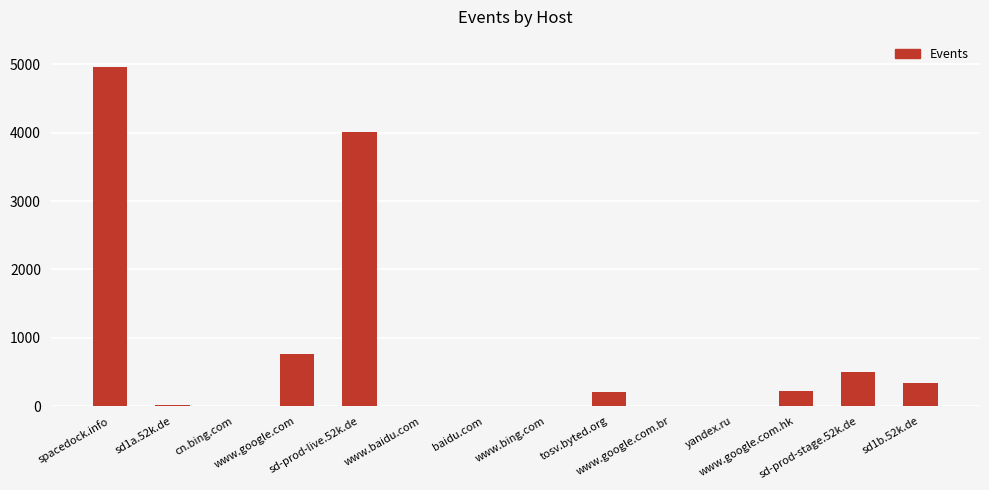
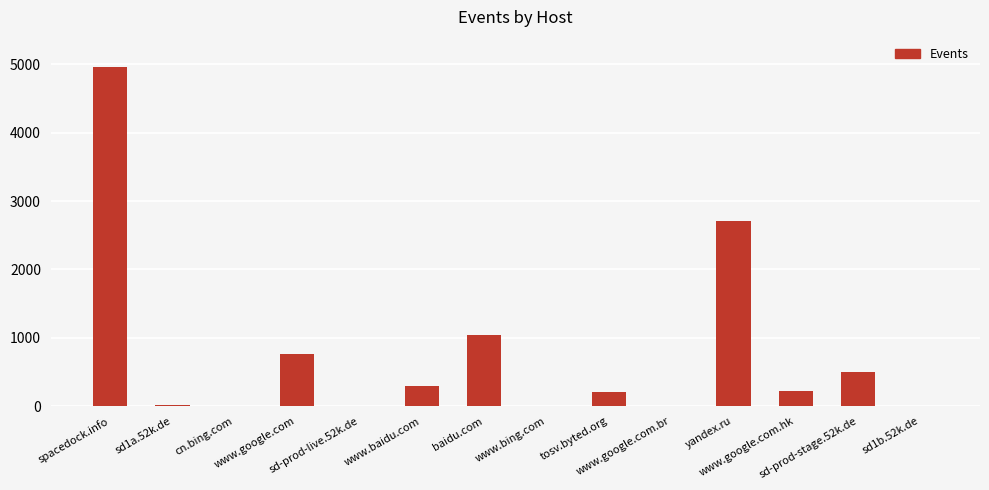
  {
    "spacedock.info": 5000,
    "www.google.com": 800,
-   "sd-prod-live.52k.de": 4000,
-   "www.baidu.com": 0,
-   "baidu.com": 0,
+   "sd-prod-live.52k.de": 0,
+   "www.baidu.com": 300,
+   "baidu.com": 1000,
    "tosv.byted.org": 200,
-   "yandex.ru": 0,
+   "yandex.ru": 2700,
    "www.google.com.hk": 200,
    "sd-prod-stage.52k.de": 500,
-   "sd1b.52k.de": 300
+   "sd1b.52k.de": 0
  }
